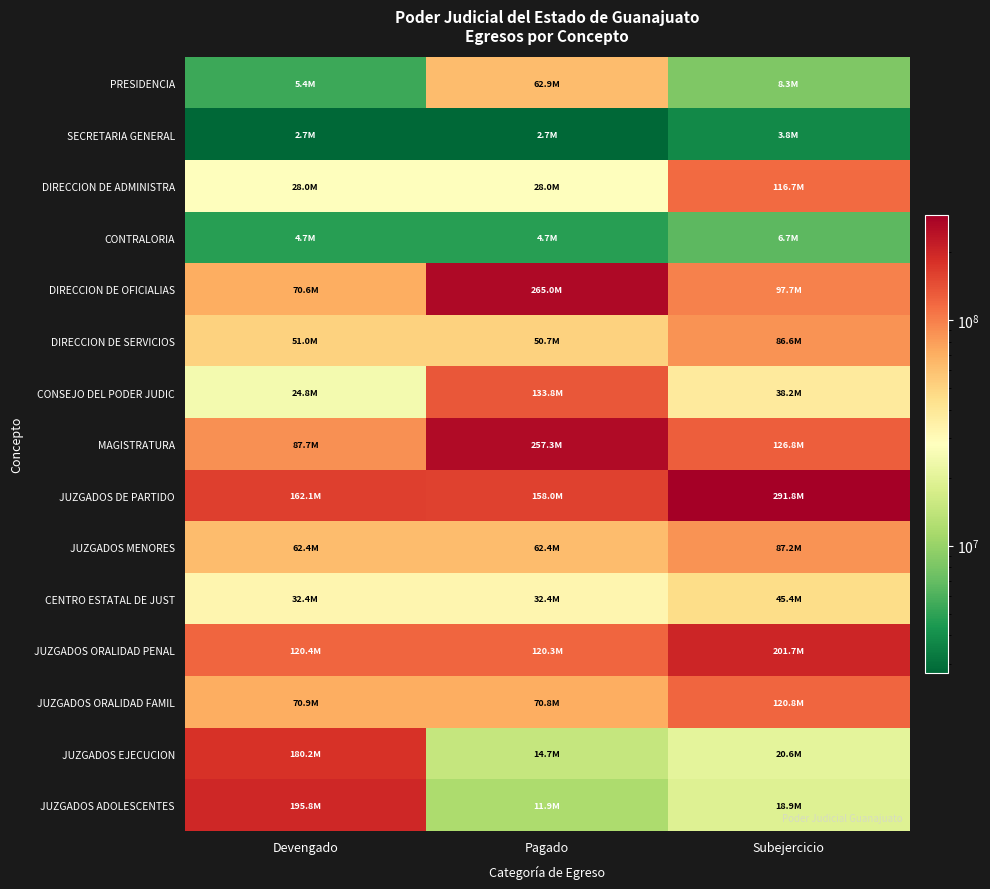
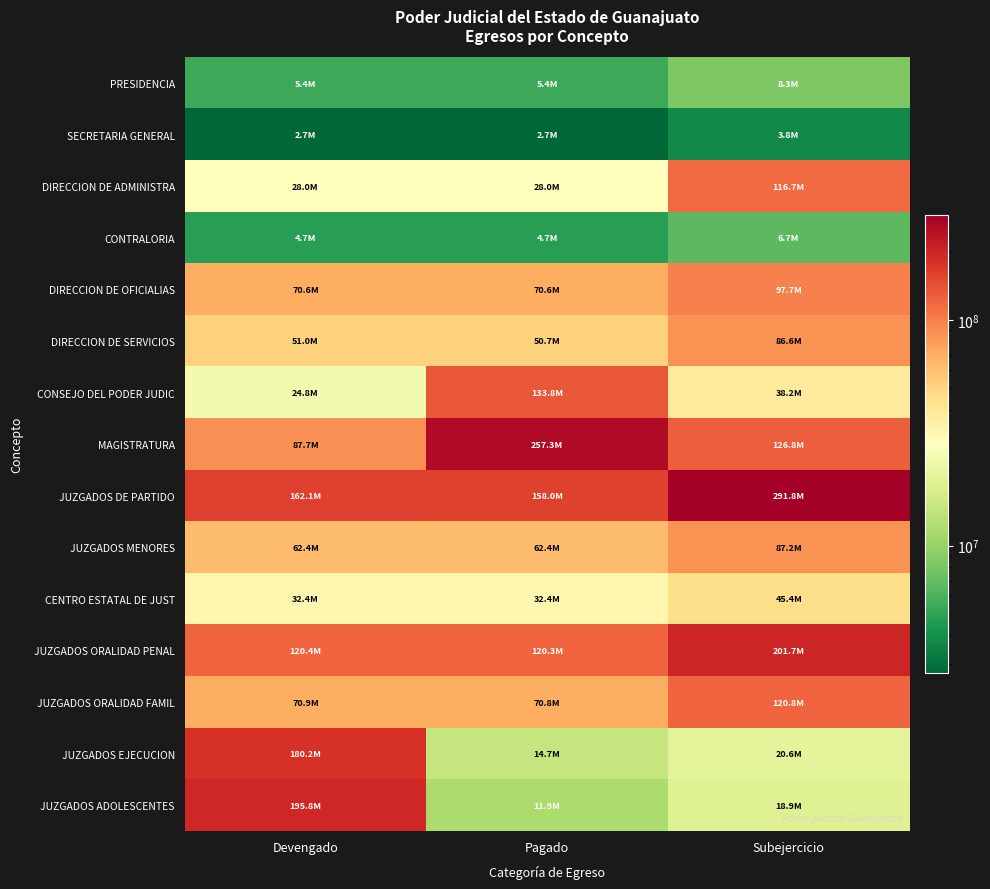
  {
    "PRESIDENCIA": {
      "Devengado": "5.4M",
-     "Pagado": "62.9M",
+     "Pagado": "5.4M",
      "Subejercicio": "8.3M"
    },
    "SECRETARIA GENERAL": {
      "Devengado": "2.7M",
      "Pagado": "2.7M",
      "Subejercicio": "3.8M"
    },
    "DIRECCION DE ADMINISTRA": {
      "Devengado": "28.0M",
      "Pagado": "28.0M",
      "Subejercicio": "116.7M"
    },
    "CONTRALORIA": {
      "Devengado": "4.7M",
      "Pagado": "4.7M",
      "Subejercicio": "6.7M"
    },
    "DIRECCION DE OFICIALIAS": {
      "Devengado": "70.6M",
-     "Pagado": "265.0M",
+     "Pagado": "70.6M",
      "Subejercicio": "97.7M"
    },
    "DIRECCION DE SERVICIOS": {
      "Devengado": "51.0M",
      "Pagado": "50.7M",
      "Subejercicio": "86.6M"
    },
    "CONSEJO DEL PODER JUDIC": {
      "Devengado": "24.8M",
      "Pagado": "133.8M",
      "Subejercicio": "38.2M"
    },
    "MAGISTRATURA": {
      "Devengado": "87.7M",
      "Pagado": "257.3M",
      "Subejercicio": "126.8M"
    },
    "JUZGADOS DE PARTIDO": {
      "Devengado": "162.1M",
      "Pagado": "158.0M",
      "Subejercicio": "291.8M"
    },
    "JUZGADOS MENORES": {
      "Devengado": "62.4M",
      "Pagado": "62.4M",
      "Subejercicio": "87.2M"
    },
    "CENTRO ESTATAL DE JUST": {
      "Devengado": "32.4M",
      "Pagado": "32.4M",
      "Subejercicio": "45.4M"
    },
    "JUZGADOS ORALIDAD PENAL": {
      "Devengado": "120.4M",
      "Pagado": "120.3M",
      "Subejercicio": "201.7M"
    },
    "JUZGADOS ORALIDAD FAMIL": {
      "Devengado": "70.9M",
      "Pagado": "70.8M",
      "Subejercicio": "120.8M"
    },
    "JUZGADOS EJECUCION": {
      "Devengado": "180.2M",
      "Pagado": "14.7M",
      "Subejercicio": "20.6M"
    },
    "JUZGADOS ADOLESCENTES": {
      "Devengado": "195.8M",
      "Pagado": "11.9M"
    }
  }
